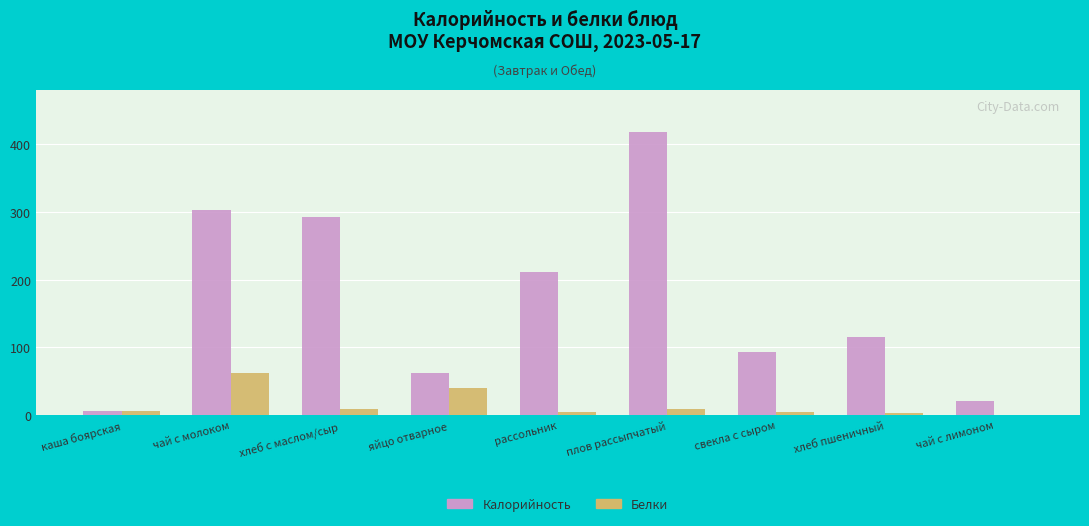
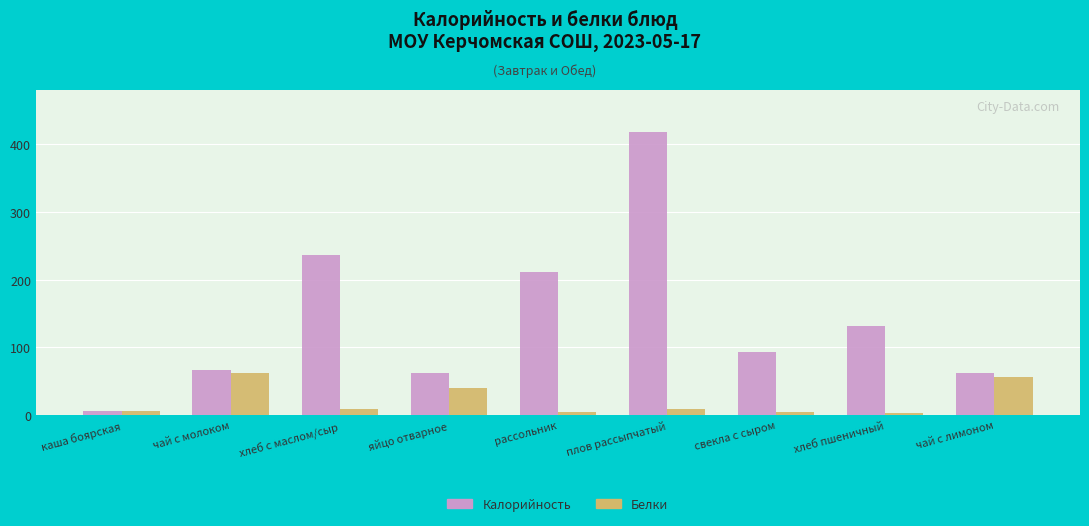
  {
    "Калорийность": {
      "каша боярская": 10,
-     "чай с молоком": 300,
-     "хлеб с маслом/сыр": 290,
+     "чай с молоком": 70,
+     "хлеб с маслом/сыр": 240,
      "яйцо отварное": 60,
      "рассольник": 210,
      "плов рассыпчатый": 420,
      "свекла с сыром": 90,
-     "хлеб пшеничный": 120,
-     "чай с лимоном": 20
+     "хлеб пшеничный": 130,
+     "чай с лимоном": 60
    },
    "Белки": {
      "каша боярская": 10,
      "чай с молоком": 60,
      "хлеб с маслом/сыр": 10,
      "яйцо отварное": 40,
      "рассольник": 10,
      "плов рассыпчатый": 10,
      "свекла с сыром": 10,
      "хлеб пшеничный": 0,
-     "чай с лимоном": 0
+     "чай с лимоном": 60
    }
  }
